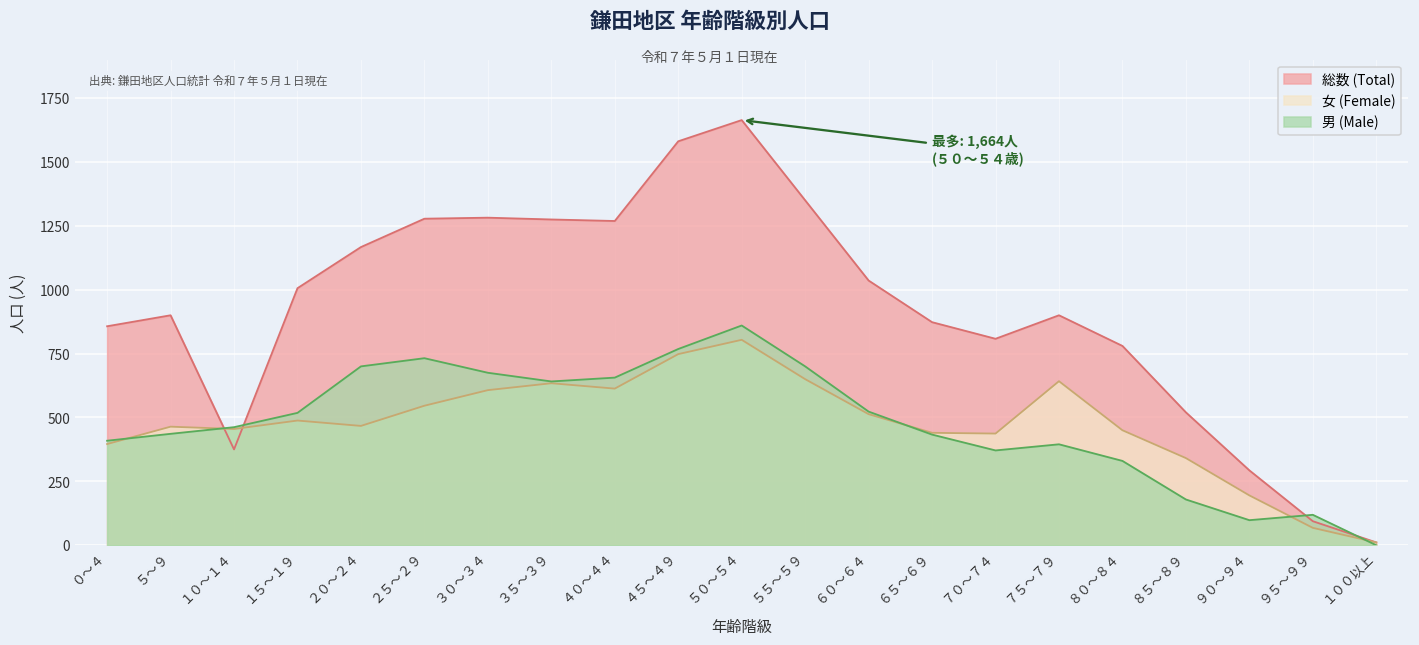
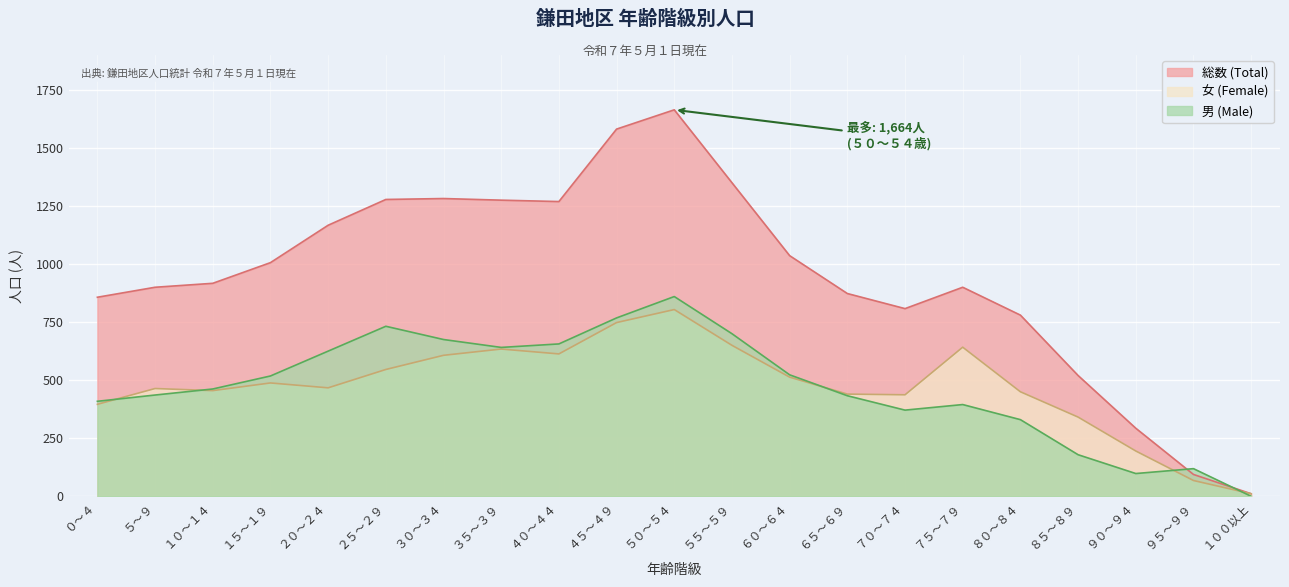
  {
    "総数 (Total)": {
      "０～４": 860,
      "５～９": 900,
-     "１０～１４": 380,
+     "１０～１４": 920,
      "１５～１９": 1010,
      "２０～２４": 1170,
      "２５～２９": 1280,
      "３０～３４": 1280,
      "３５～３９": 1280,
      "４０～４４": 1270,
      "４５～４９": 1580,
      "５５～５９": 1350,
      "６０～６４": 1040,
      "６５～６９": 870,
      "７０～７４": 810,
      "７５～７９": 900,
      "８０～８４": 780,
      "８５～８９": 520,
      "９０～９４": 290,
      "９５～９９": 90
    },
    "女 (Female)": {
      "０～４": 400,
      "５～９": 460,
      "１５～１９": 490,
      "２０～２４": 470,
      "２５～２９": 550,
      "３０～３４": 610,
      "４０～４４": 610,
      "４５～４９": 750,
      "５０～５４": 800,
      "５５～５９": 650,
      "７０～７４": 440,
      "７５～７９": 640,
      "８０～８４": 450,
      "８５～８９": 340,
      "９０～９４": 200,
      "９５～９９": 70
    },
    "男 (Male)": {
      "０～４": 410,
      "５～９": 440,
      "１５～１９": 520,
-     "２０～２４": 700,
+     "２０～２４": 630,
      "２５～２９": 730,
      "３０～３４": 680,
      "４０～４４": 660,
      "４５～４９": 770,
      "５０～５４": 860,
      "５５～５９": 700,
      "７０～７４": 370,
      "７５～７９": 400,
      "８０～８４": 330,
      "８５～８９": 180,
      "９０～９４": 100,
      "９５～９９": 120,
      "１００以上": 0
    }
  }
